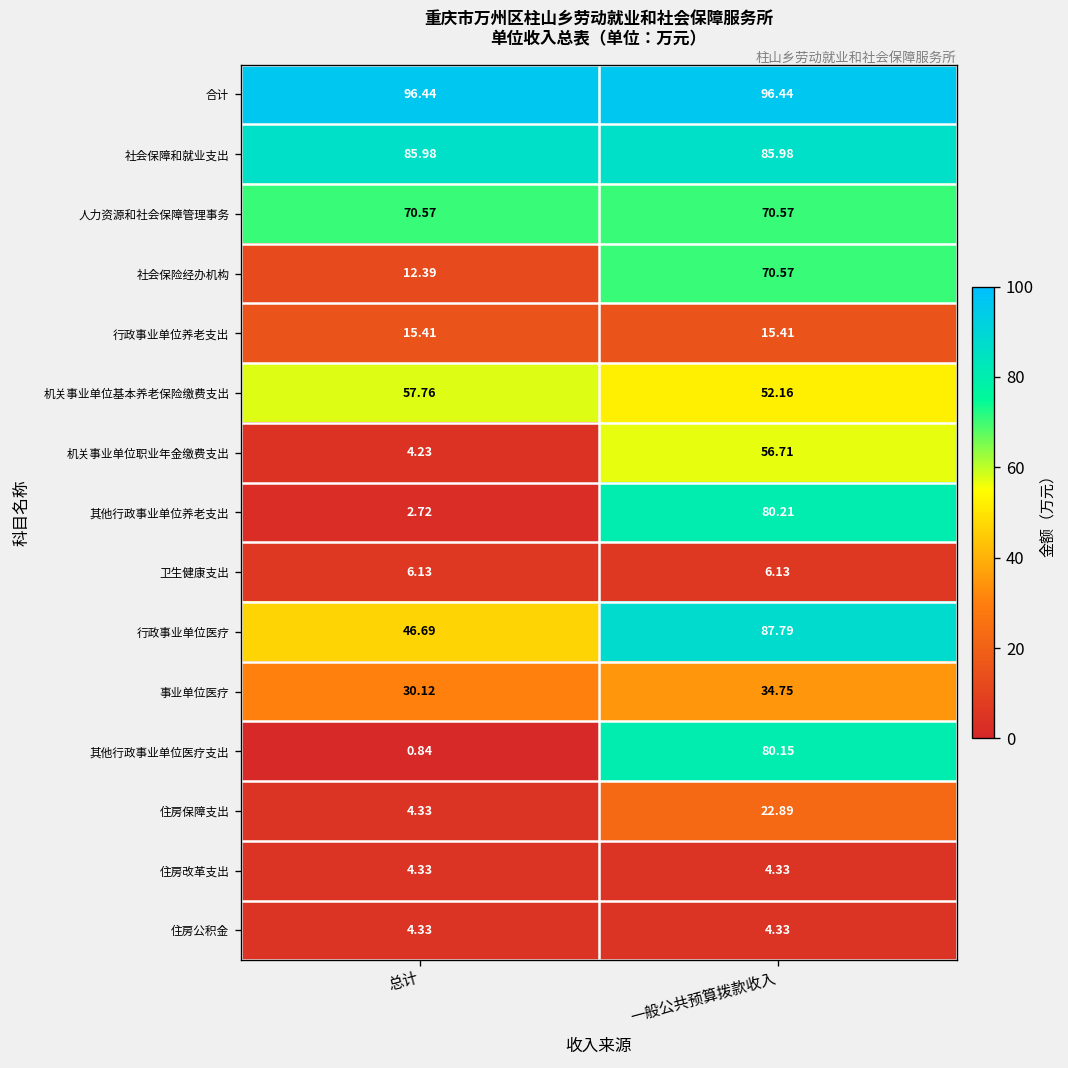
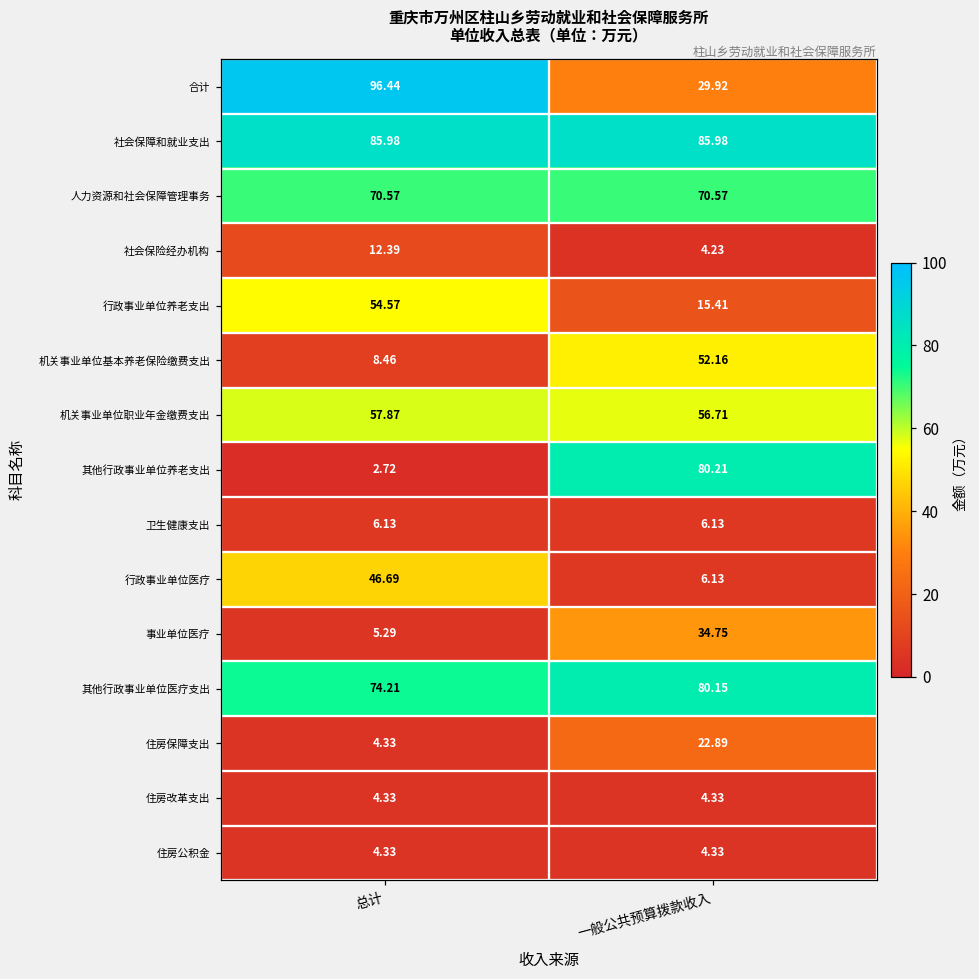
  {
    "合计": {
      "总计": 96.44,
-     "一般公共预算拨款收入": 96.44
+     "一般公共预算拨款收入": 29.92
    },
    "社会保障和就业支出": {
      "总计": 85.98,
      "一般公共预算拨款收入": 85.98
    },
    "人力资源和社会保障管理事务": {
      "总计": 70.57,
      "一般公共预算拨款收入": 70.57
    },
    "社会保险经办机构": {
      "总计": 12.39,
-     "一般公共预算拨款收入": 70.57
+     "一般公共预算拨款收入": 4.23
    },
    "行政事业单位养老支出": {
-     "总计": 15.41,
+     "总计": 54.57,
      "一般公共预算拨款收入": 15.41
    },
    "机关事业单位基本养老保险缴费支出": {
-     "总计": 57.76,
+     "总计": 8.46,
      "一般公共预算拨款收入": 52.16
    },
    "机关事业单位职业年金缴费支出": {
-     "总计": 4.23,
+     "总计": 57.87,
      "一般公共预算拨款收入": 56.71
    },
    "其他行政事业单位养老支出": {
      "总计": 2.72,
      "一般公共预算拨款收入": 80.21
    },
    "卫生健康支出": {
      "总计": 6.13,
      "一般公共预算拨款收入": 6.13
    },
    "行政事业单位医疗": {
      "总计": 46.69,
-     "一般公共预算拨款收入": 87.79
+     "一般公共预算拨款收入": 6.13
    },
    "事业单位医疗": {
-     "总计": 30.12,
+     "总计": 5.29,
      "一般公共预算拨款收入": 34.75
    },
    "其他行政事业单位医疗支出": {
-     "总计": 0.84,
+     "总计": 74.21,
      "一般公共预算拨款收入": 80.15
    },
    "住房保障支出": {
      "总计": 4.33,
      "一般公共预算拨款收入": 22.89
    },
    "住房改革支出": {
      "总计": 4.33,
      "一般公共预算拨款收入": 4.33
    },
    "住房公积金": {
      "总计": 4.33,
      "一般公共预算拨款收入": 4.33
    }
  }
